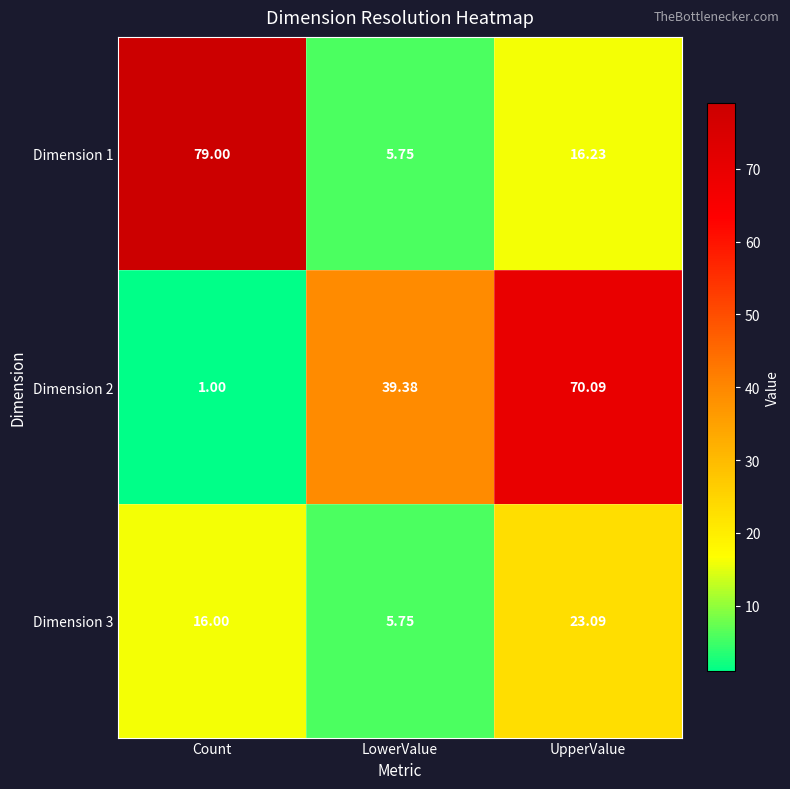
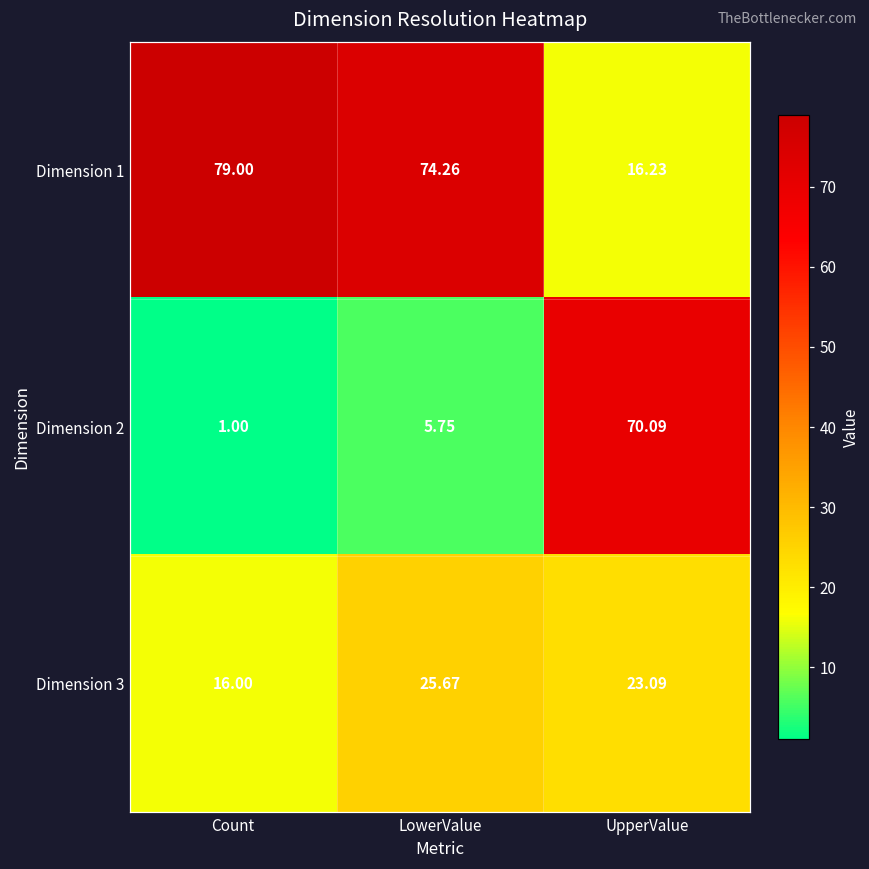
  {
    "Dimension 1": {
      "Count": 79.00,
-     "LowerValue": 5.75,
+     "LowerValue": 74.26,
      "UpperValue": 16.23
    },
    "Dimension 2": {
      "Count": 1.00,
-     "LowerValue": 39.38,
+     "LowerValue": 5.75,
      "UpperValue": 70.09
    },
    "Dimension 3": {
      "Count": 16.00,
-     "LowerValue": 5.75,
+     "LowerValue": 25.67,
      "UpperValue": 23.09
    }
  }
